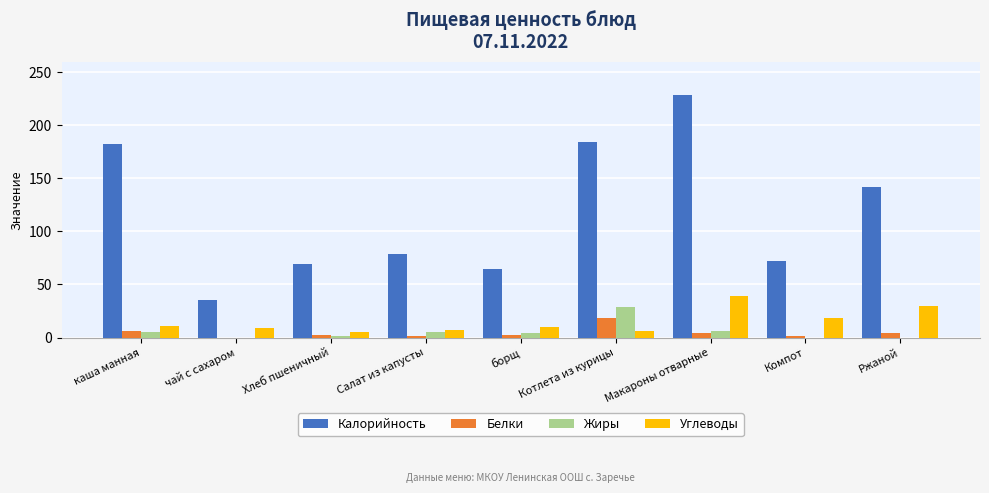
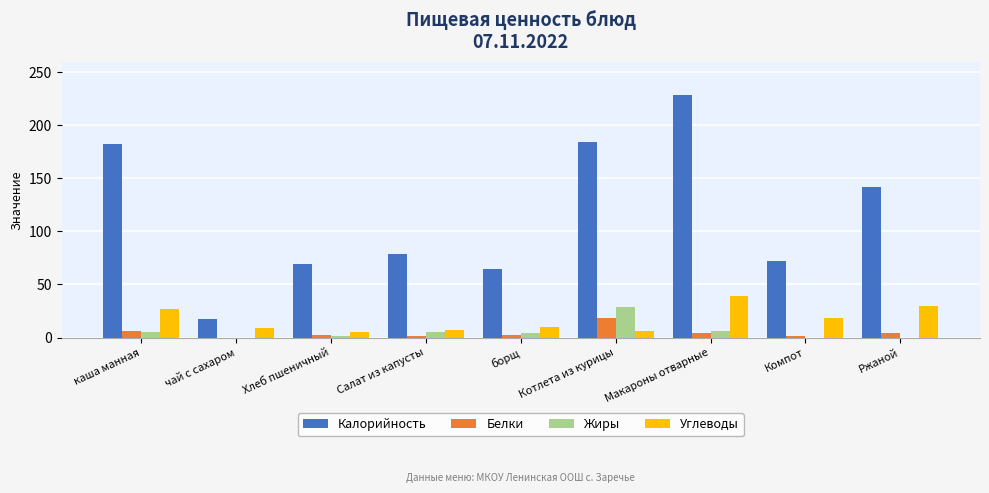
  {
    "Калорийность": {
      "каша манная": 182,
-     "чай с сахаром": 35,
+     "чай с сахаром": 17,
      "Хлеб пшеничный": 69,
      "Салат из капусты": 79,
      "борщ": 65,
      "Котлета из курицы": 184,
      "Макароны отварные": 229,
      "Компот": 72,
      "Ржаной": 142
    },
    "Белки": {
      "каша манная": 6,
      "чай с сахаром": 0,
      "Котлета из курицы": 18,
      "Макароны отварные": 4,
      "Ржаной": 4
    },
    "Жиры": {
      "каша манная": 5,
      "чай с сахаром": 0,
      "Салат из капусты": 5,
      "борщ": 4,
      "Котлета из курицы": 29,
      "Макароны отварные": 6,
      "Компот": 0,
      "Ржаной": 0
    },
    "Углеводы": {
-     "каша манная": 11,
+     "каша манная": 27,
      "чай с сахаром": 9,
      "Хлеб пшеничный": 5,
      "Салат из капусты": 7,
      "борщ": 10,
      "Котлета из курицы": 6,
      "Макароны отварные": 39,
      "Компот": 18,
      "Ржаной": 30
    }
  }
